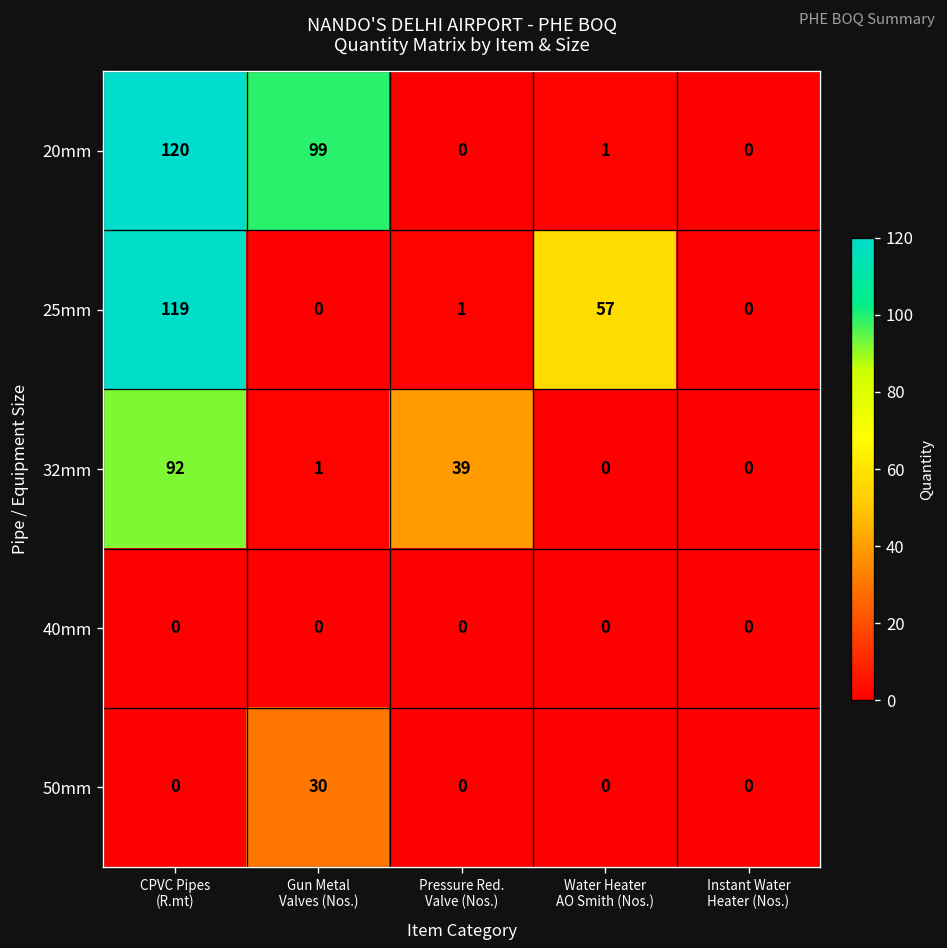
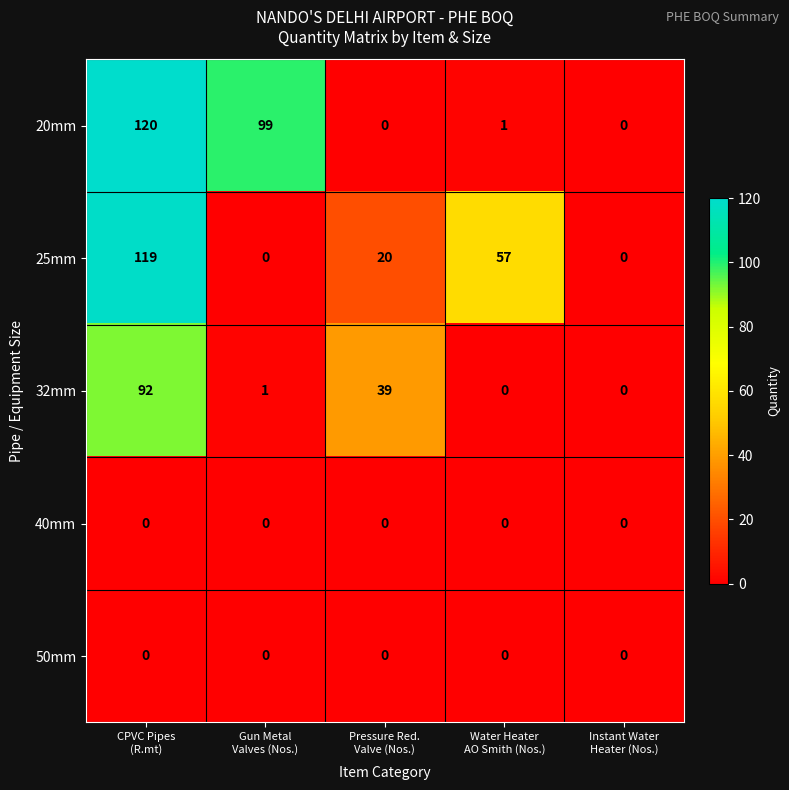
  {
    "20mm": {
      "CPVC Pipes (R.mt)": 120,
      "Gun Metal Valves (Nos.)": 99,
      "Pressure Red. Valve (Nos.)": 0,
      "Water Heater AO Smith (Nos.)": 1,
      "Instant Water Heater (Nos.)": 0
    },
    "25mm": {
      "CPVC Pipes (R.mt)": 119,
      "Gun Metal Valves (Nos.)": 0,
-     "Pressure Red. Valve (Nos.)": 1,
+     "Pressure Red. Valve (Nos.)": 20,
      "Water Heater AO Smith (Nos.)": 57,
      "Instant Water Heater (Nos.)": 0
    },
    "32mm": {
      "CPVC Pipes (R.mt)": 92,
      "Gun Metal Valves (Nos.)": 1,
      "Pressure Red. Valve (Nos.)": 39,
      "Water Heater AO Smith (Nos.)": 0,
      "Instant Water Heater (Nos.)": 0
    },
    "40mm": {
      "CPVC Pipes (R.mt)": 0,
      "Gun Metal Valves (Nos.)": 0,
      "Pressure Red. Valve (Nos.)": 0,
      "Water Heater AO Smith (Nos.)": 0,
      "Instant Water Heater (Nos.)": 0
    },
    "50mm": {
      "CPVC Pipes (R.mt)": 0,
-     "Gun Metal Valves (Nos.)": 30,
+     "Gun Metal Valves (Nos.)": 0,
      "Pressure Red. Valve (Nos.)": 0,
      "Water Heater AO Smith (Nos.)": 0,
      "Instant Water Heater (Nos.)": 0
    }
  }
